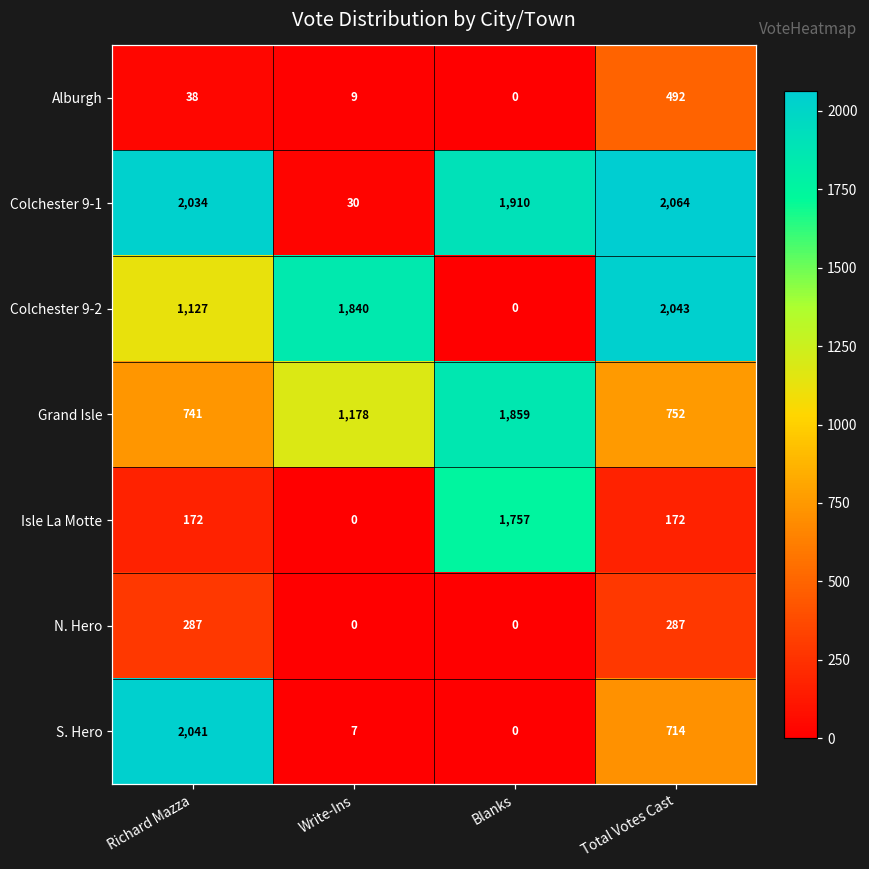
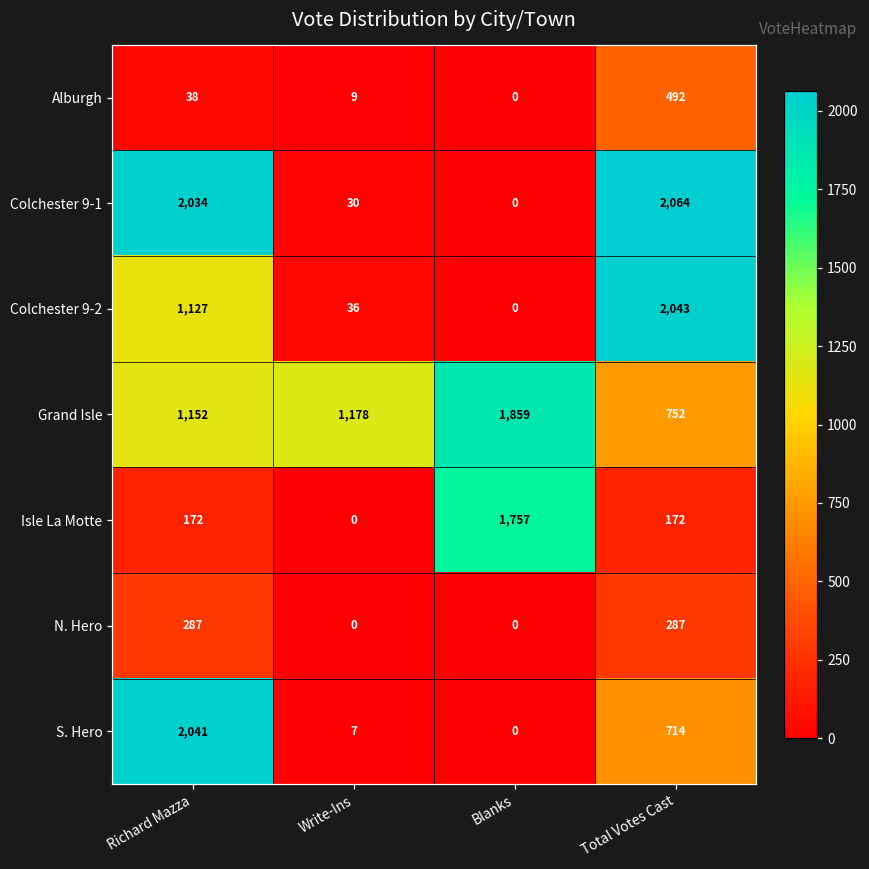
  {
    "Alburgh": {
      "Richard Mazza": "38",
      "Write-Ins": "9",
      "Blanks": "0",
      "Total Votes Cast": "492"
    },
    "Colchester 9-1": {
      "Richard Mazza": "2,034",
      "Write-Ins": "30",
-     "Blanks": "1,910",
+     "Blanks": "0",
      "Total Votes Cast": "2,064"
    },
    "Colchester 9-2": {
      "Richard Mazza": "1,127",
-     "Write-Ins": "1,840",
+     "Write-Ins": "36",
      "Blanks": "0",
      "Total Votes Cast": "2,043"
    },
    "Grand Isle": {
-     "Richard Mazza": "741",
+     "Richard Mazza": "1,152",
      "Write-Ins": "1,178",
      "Blanks": "1,859",
      "Total Votes Cast": "752"
    },
    "Isle La Motte": {
      "Richard Mazza": "172",
      "Write-Ins": "0",
      "Blanks": "1,757",
      "Total Votes Cast": "172"
    },
    "N. Hero": {
      "Richard Mazza": "287",
      "Write-Ins": "0",
      "Blanks": "0",
      "Total Votes Cast": "287"
    },
    "S. Hero": {
      "Richard Mazza": "2,041",
      "Write-Ins": "7",
      "Blanks": "0",
      "Total Votes Cast": "714"
    }
  }
